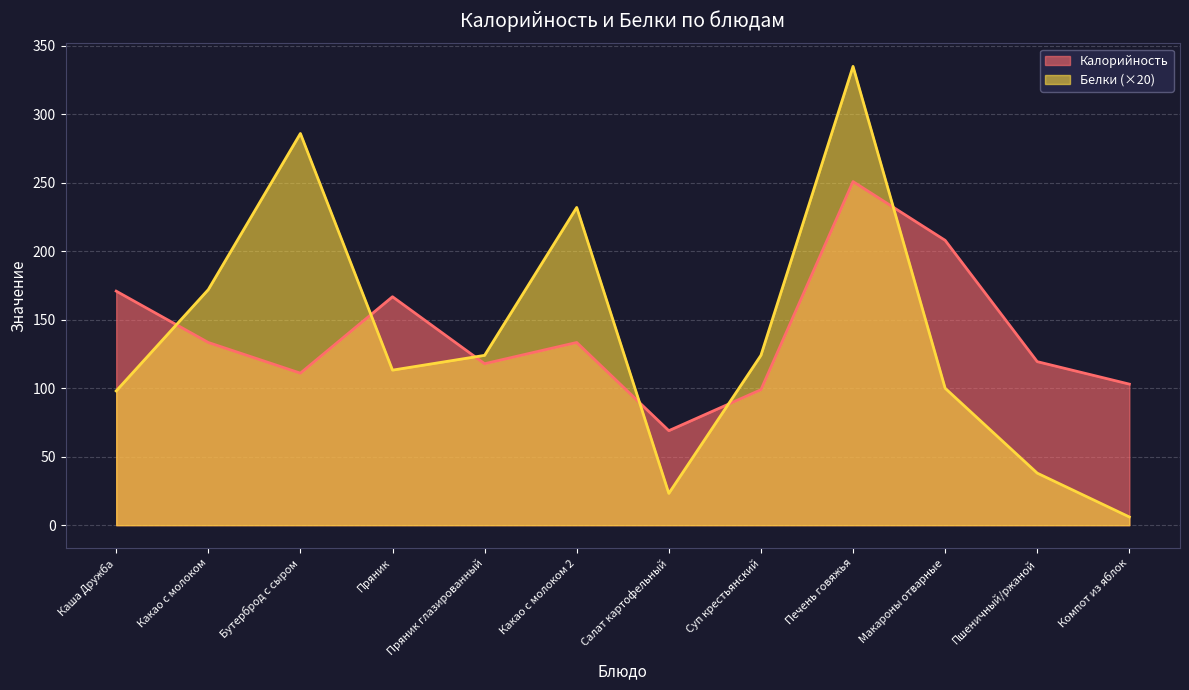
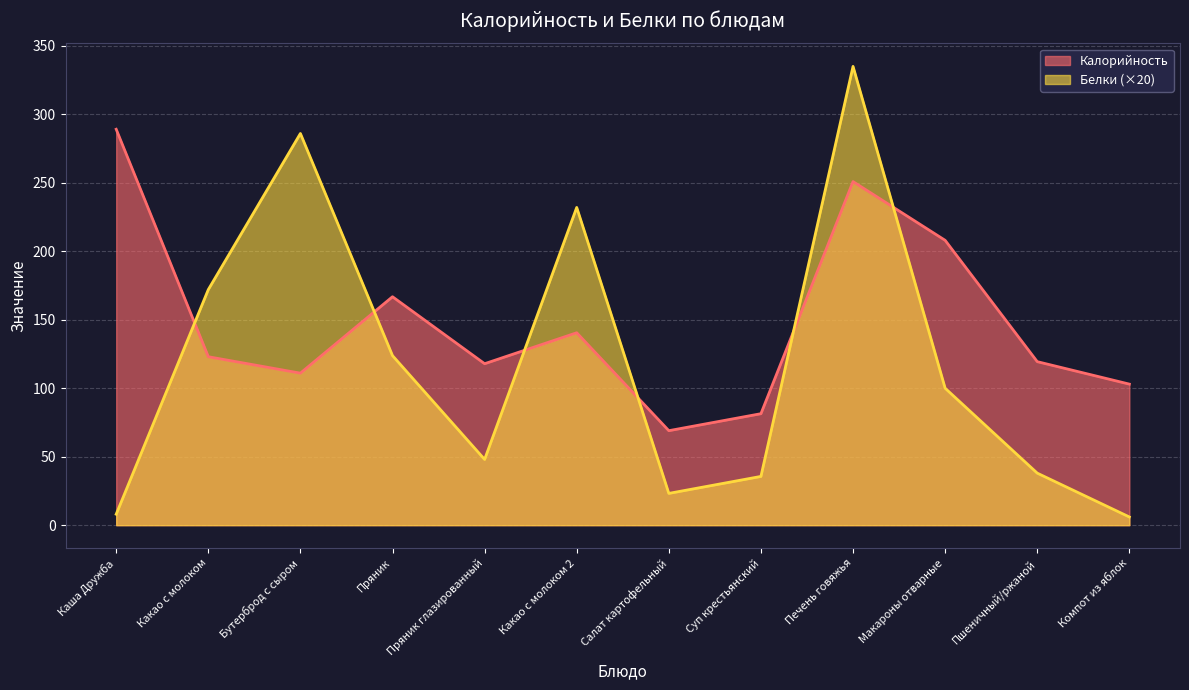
  {
    "Калорийность": {
-     "Каша Дружба": 171,
-     "Какао с молоком": 133,
+     "Каша Дружба": 289,
+     "Какао с молоком": 123,
      "Бутерброд с сыром": 111,
      "Пряник": 167,
      "Пряник глазированный": 118,
-     "Какао с молоком 2": 133,
+     "Какао с молоком 2": 141,
      "Салат картофельный": 69,
-     "Суп крестьянский": 99,
+     "Суп крестьянский": 81,
      "Печень говяжья": 251,
      "Макароны отварные": 208,
      "Пшеничный/ржаной": 119,
      "Компот из яблок": 103
    },
    "Белки (×20)": {
-     "Каша Дружба": 98,
+     "Каша Дружба": 8,
      "Какао с молоком": 172,
      "Бутерброд с сыром": 286,
-     "Пряник": 113,
-     "Пряник глазированный": 124,
+     "Пряник": 124,
+     "Пряник глазированный": 48,
      "Какао с молоком 2": 232,
      "Салат картофельный": 23,
-     "Суп крестьянский": 124,
+     "Суп крестьянский": 36,
      "Печень говяжья": 335,
      "Макароны отварные": 100,
      "Пшеничный/ржаной": 38,
      "Компот из яблок": 6
    }
  }
